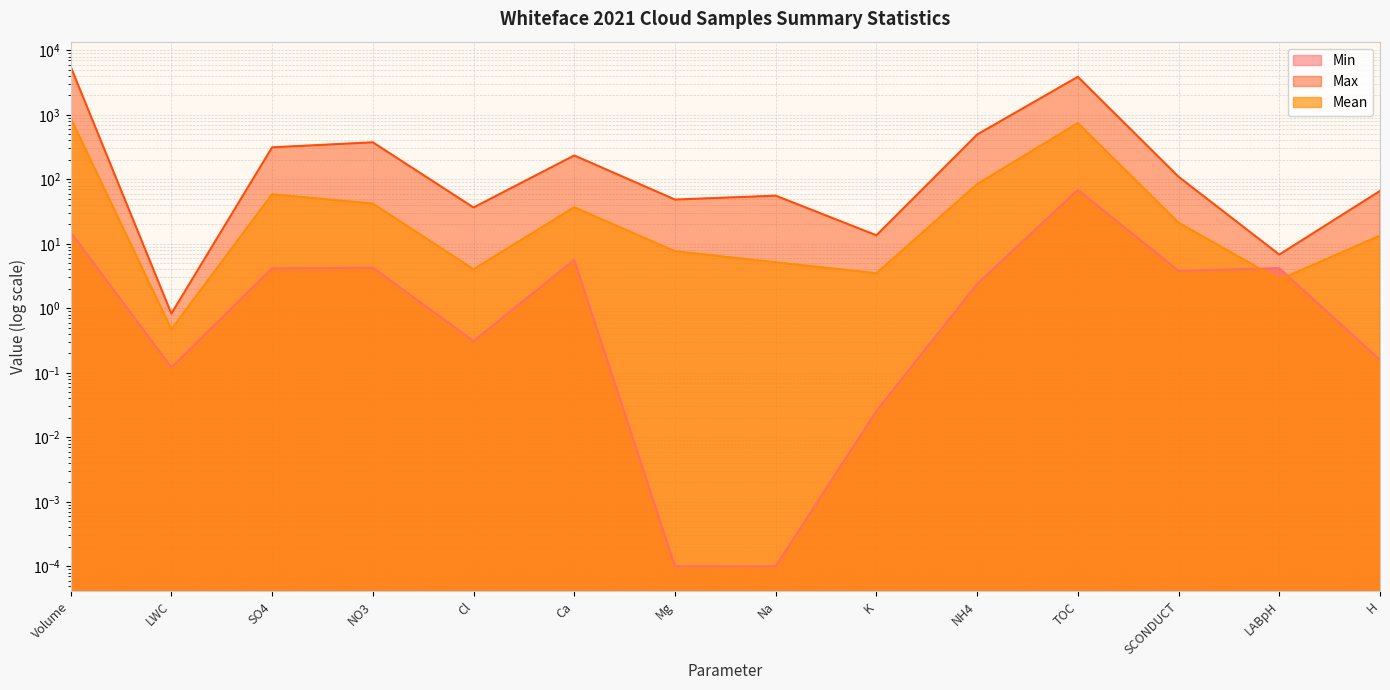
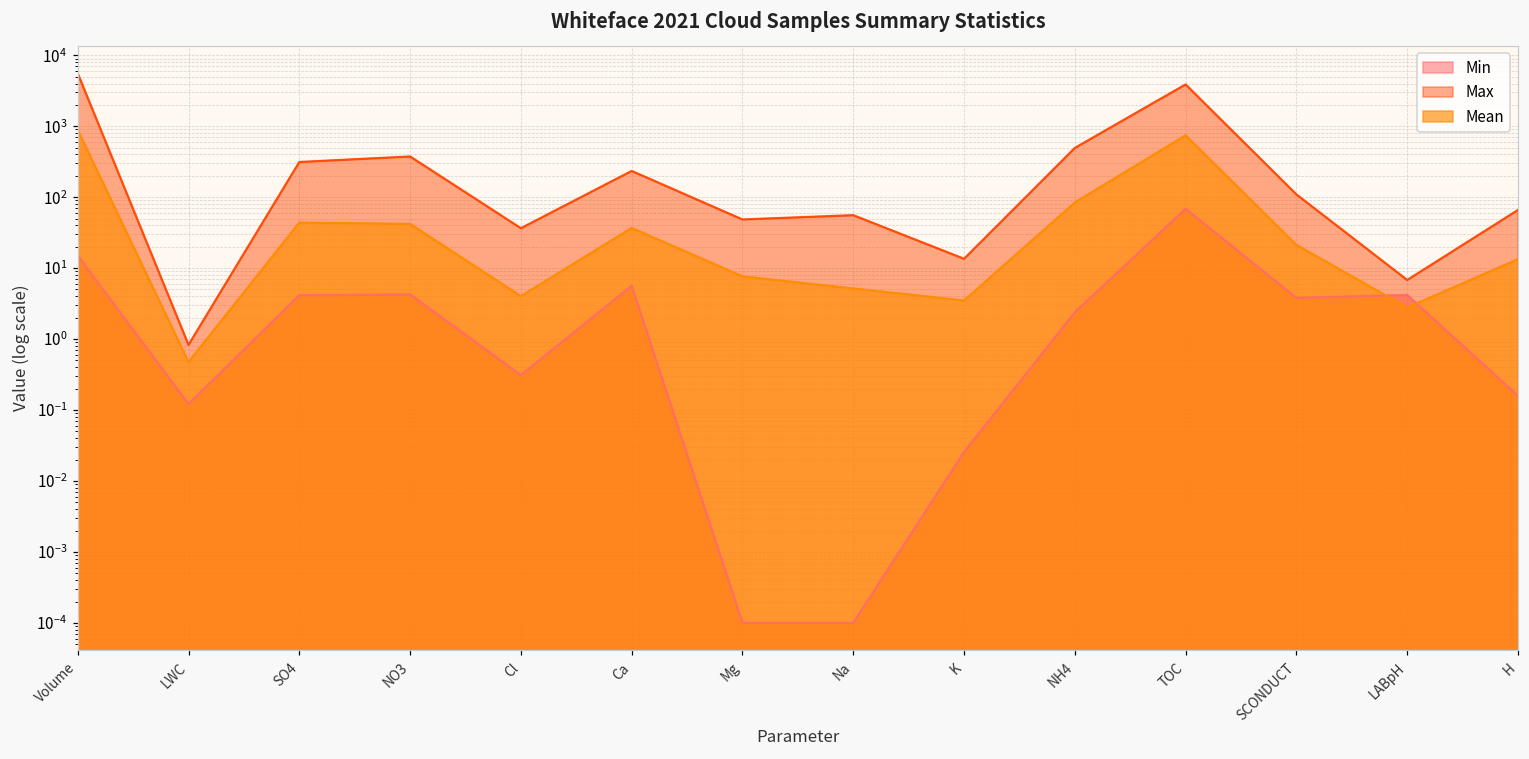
  {
    "Mean": {
      "Volume": 900,
      "LWC": 0.5,
-     "SO4": 60,
+     "SO4": 40,
      "NO3": 40,
      "Cl": 4,
      "Ca": 40,
      "Mg": 8,
      "Na": 5,
      "K": 3,
      "NH4": 80,
      "TOC": 700,
      "SCONDUCT": 21,
      "LABpH": 3,
      "H": 13
    }
  }
